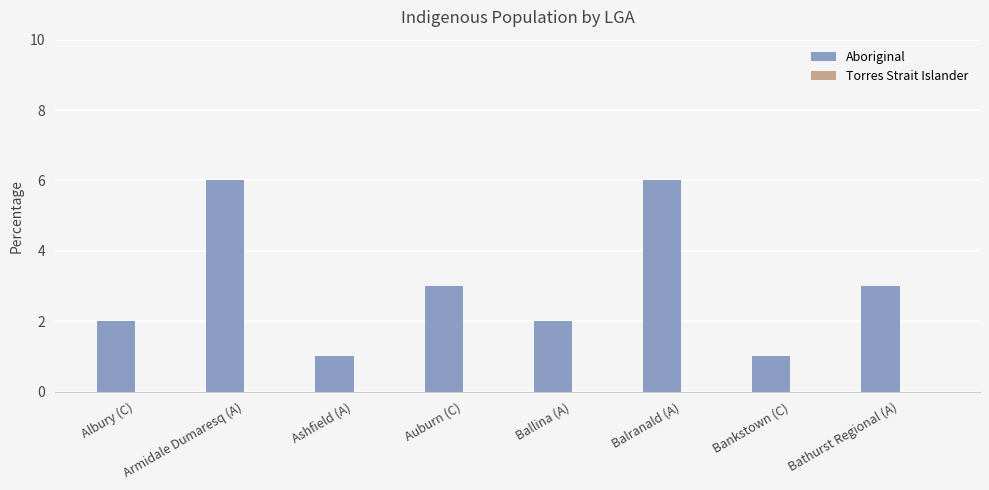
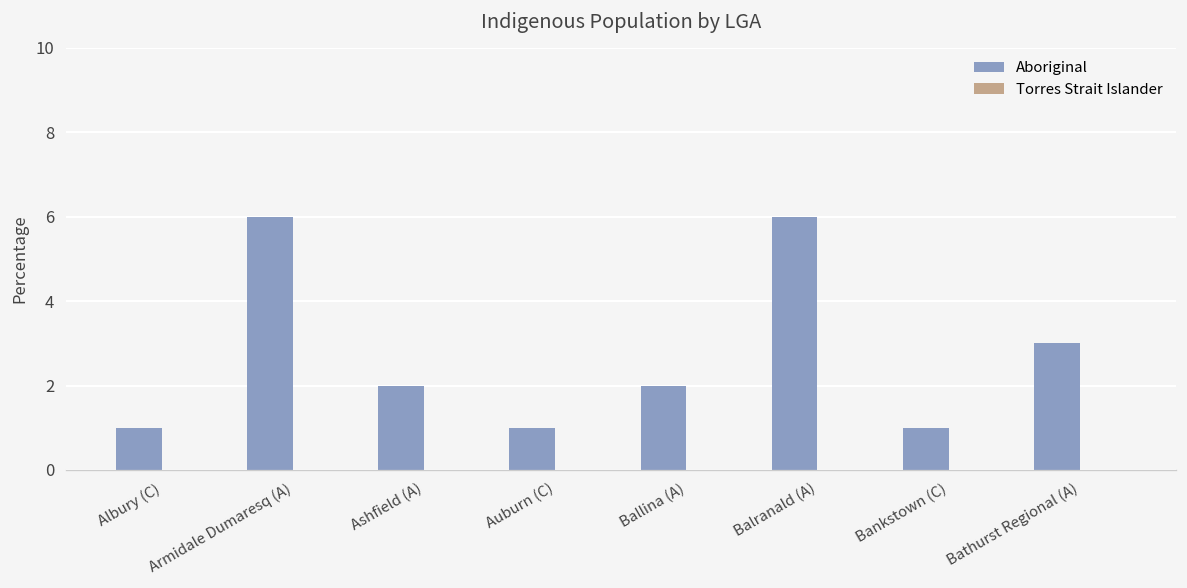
  {
    "Aboriginal": {
-     "Albury (C)": 2,
+     "Albury (C)": 1,
      "Armidale Dumaresq (A)": 6,
-     "Ashfield (A)": 1,
-     "Auburn (C)": 3,
+     "Ashfield (A)": 2,
+     "Auburn (C)": 1,
      "Ballina (A)": 2,
      "Balranald (A)": 6,
      "Bankstown (C)": 1,
      "Bathurst Regional (A)": 3
    },
    "Torres Strait Islander": {
      "Albury (C)": 0,
      "Armidale Dumaresq (A)": 0,
      "Ashfield (A)": 0,
      "Auburn (C)": 0,
      "Ballina (A)": 0,
      "Balranald (A)": 0,
      "Bankstown (C)": 0,
      "Bathurst Regional (A)": 0
    }
  }
